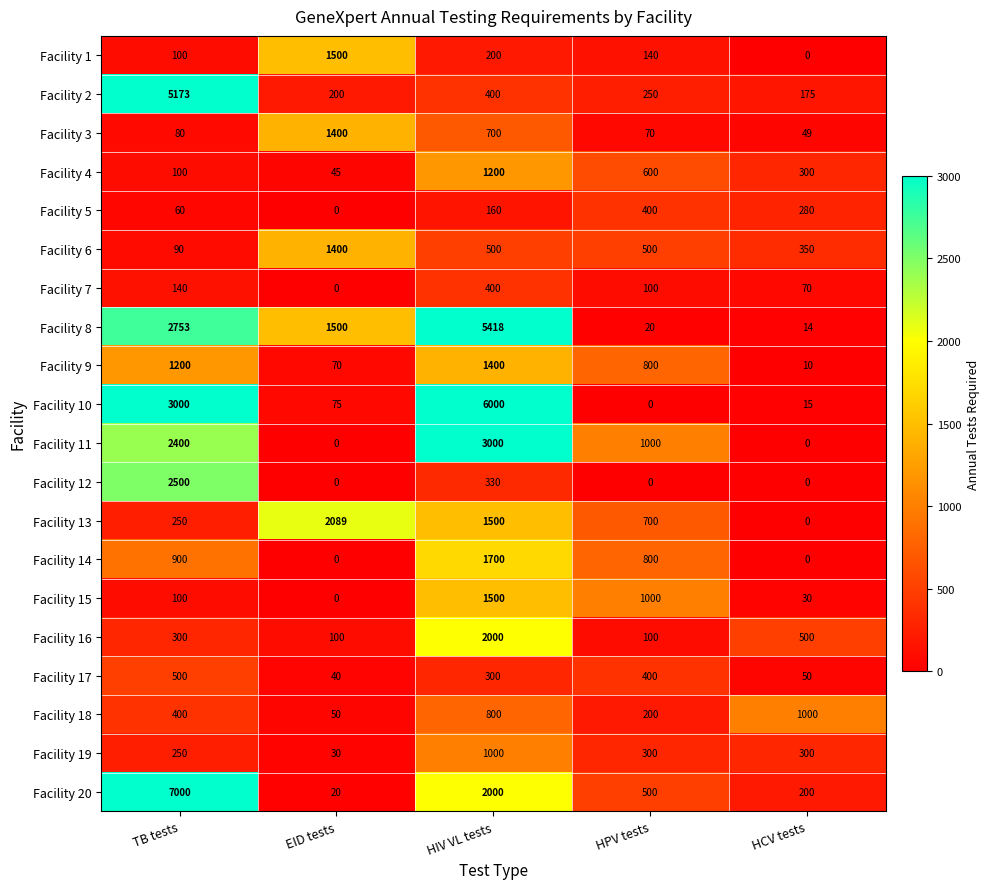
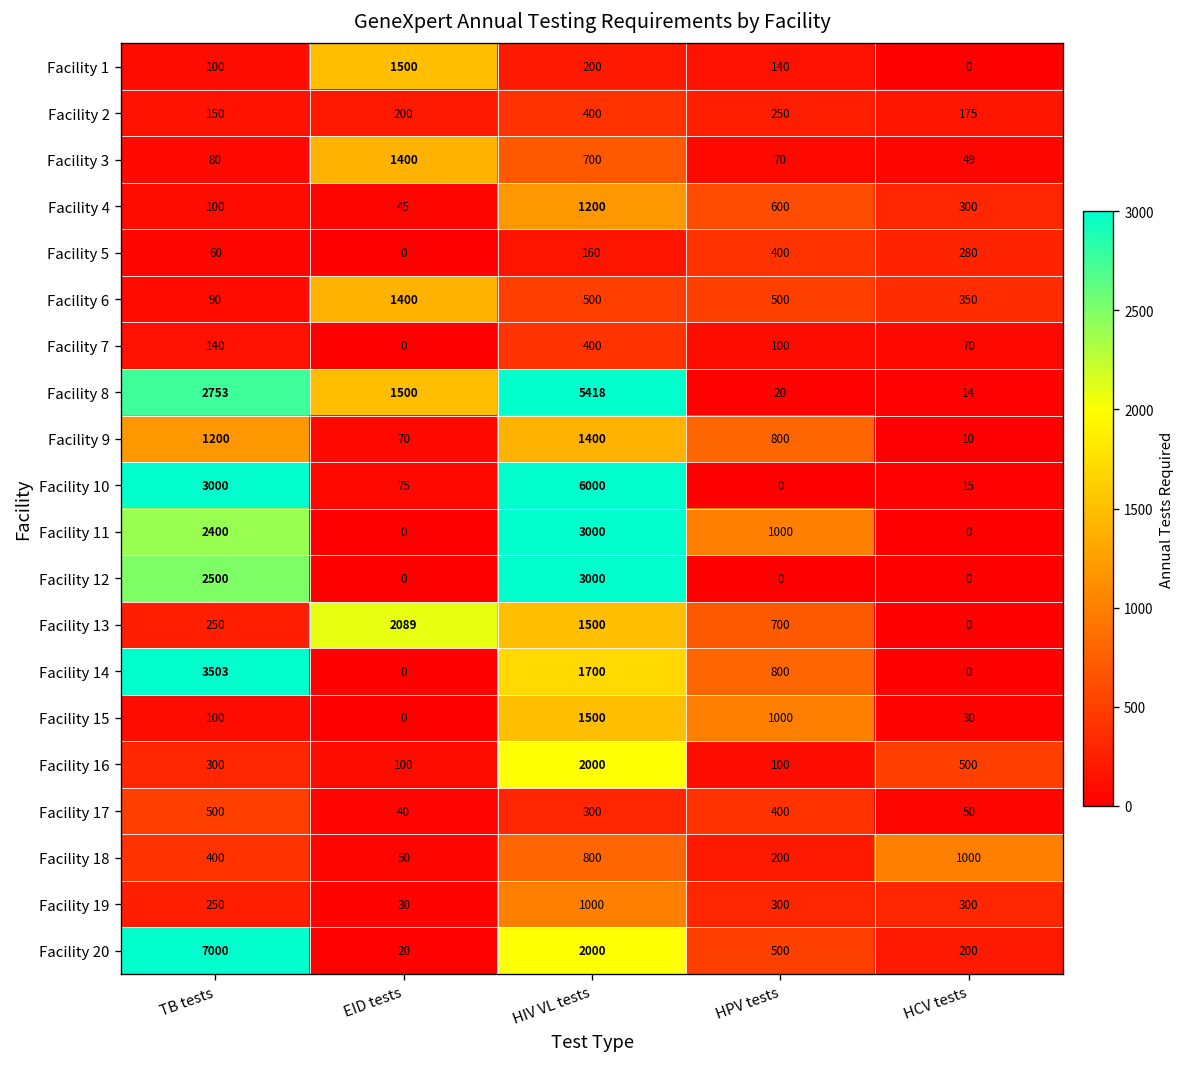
  {
    "Facility 1": {
      "TB tests": 100,
      "EID tests": 1500,
      "HIV VL tests": 200,
      "HPV tests": 140,
      "HCV tests": 0
    },
    "Facility 2": {
-     "TB tests": 5173,
+     "TB tests": 150,
      "EID tests": 200,
      "HIV VL tests": 400,
      "HPV tests": 250,
      "HCV tests": 175
    },
    "Facility 3": {
      "TB tests": 80,
      "EID tests": 1400,
      "HIV VL tests": 700,
      "HPV tests": 70,
      "HCV tests": 49
    },
    "Facility 4": {
      "TB tests": 100,
      "EID tests": 45,
      "HIV VL tests": 1200,
      "HPV tests": 600,
      "HCV tests": 300
    },
    "Facility 5": {
      "TB tests": 60,
      "EID tests": 0,
      "HIV VL tests": 160,
      "HPV tests": 400,
      "HCV tests": 280
    },
    "Facility 6": {
      "TB tests": 90,
      "EID tests": 1400,
      "HIV VL tests": 500,
      "HPV tests": 500,
      "HCV tests": 350
    },
    "Facility 7": {
      "TB tests": 140,
      "EID tests": 0,
      "HIV VL tests": 400,
      "HPV tests": 100,
      "HCV tests": 70
    },
    "Facility 8": {
      "TB tests": 2753,
      "EID tests": 1500,
      "HIV VL tests": 5418,
      "HPV tests": 20,
      "HCV tests": 14
    },
    "Facility 9": {
      "TB tests": 1200,
      "EID tests": 70,
      "HIV VL tests": 1400,
      "HPV tests": 800,
      "HCV tests": 10
    },
    "Facility 10": {
      "TB tests": 3000,
      "EID tests": 75,
      "HIV VL tests": 6000,
      "HPV tests": 0,
      "HCV tests": 15
    },
    "Facility 11": {
      "TB tests": 2400,
      "EID tests": 0,
      "HIV VL tests": 3000,
      "HPV tests": 1000,
      "HCV tests": 0
    },
    "Facility 12": {
      "TB tests": 2500,
      "EID tests": 0,
-     "HIV VL tests": 330,
+     "HIV VL tests": 3000,
      "HPV tests": 0,
      "HCV tests": 0
    },
    "Facility 13": {
      "TB tests": 250,
      "EID tests": 2089,
      "HIV VL tests": 1500,
      "HPV tests": 700,
      "HCV tests": 0
    },
    "Facility 14": {
-     "TB tests": 900,
+     "TB tests": 3503,
      "EID tests": 0,
      "HIV VL tests": 1700,
      "HPV tests": 800,
      "HCV tests": 0
    },
    "Facility 15": {
      "TB tests": 100,
      "EID tests": 0,
      "HIV VL tests": 1500,
      "HPV tests": 1000,
      "HCV tests": 30
    },
    "Facility 16": {
      "TB tests": 300,
      "EID tests": 100,
      "HIV VL tests": 2000,
      "HPV tests": 100,
      "HCV tests": 500
    },
    "Facility 17": {
      "TB tests": 500,
      "EID tests": 40,
      "HIV VL tests": 300,
      "HPV tests": 400,
      "HCV tests": 50
    },
    "Facility 18": {
      "TB tests": 400,
      "EID tests": 50,
      "HIV VL tests": 800,
      "HPV tests": 200,
      "HCV tests": 1000
    },
    "Facility 19": {
      "TB tests": 250,
      "EID tests": 30,
      "HIV VL tests": 1000,
      "HPV tests": 300,
      "HCV tests": 300
    },
    "Facility 20": {
      "TB tests": 7000,
      "EID tests": 20,
      "HIV VL tests": 2000,
      "HPV tests": 500,
      "HCV tests": 200
    }
  }
